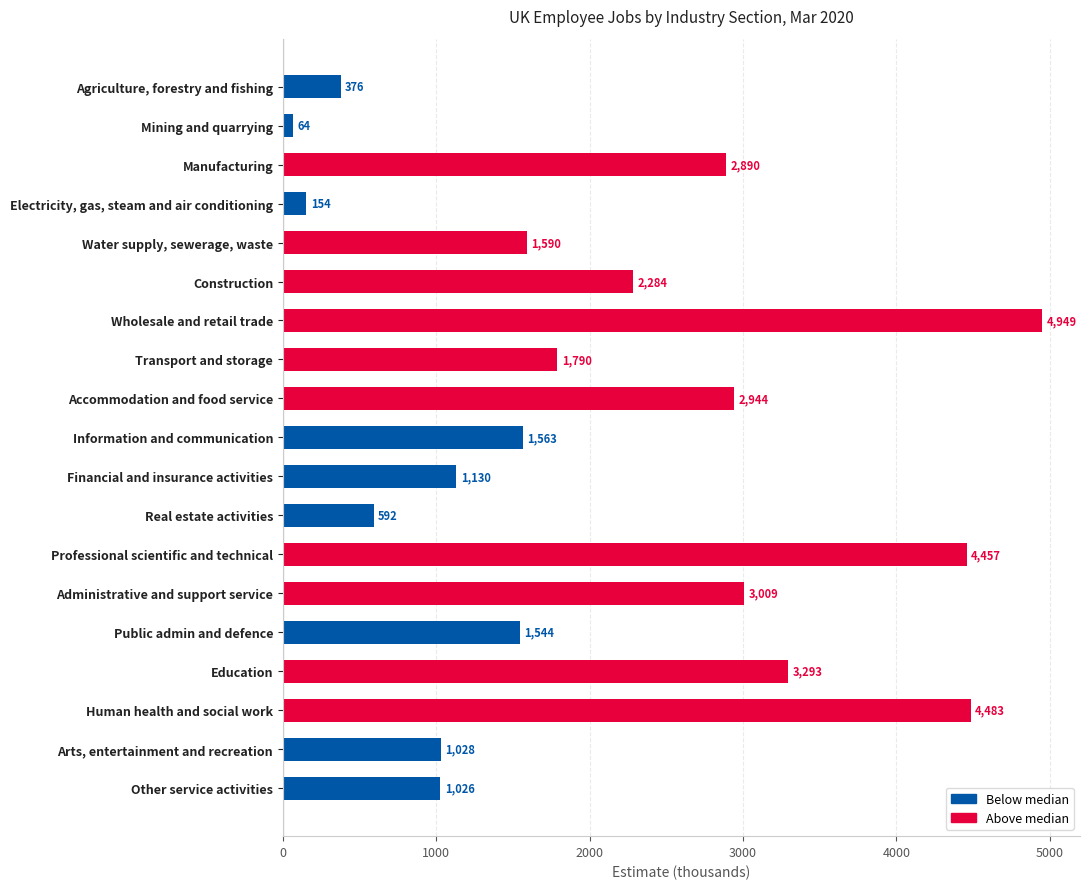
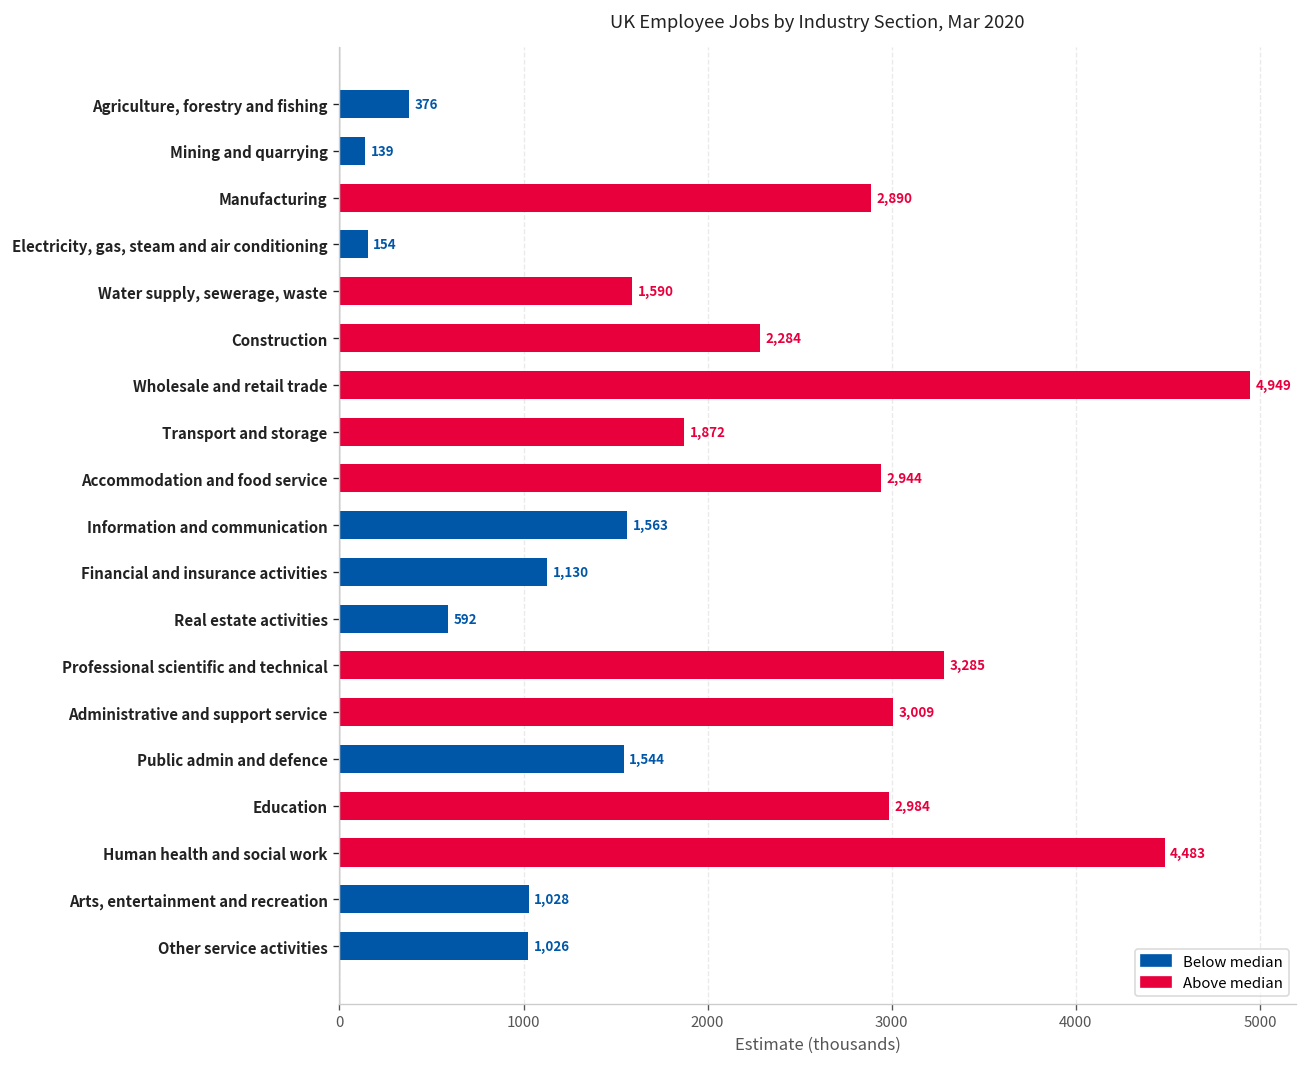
  {
    "Agriculture, forestry and fishing": "376",
-   "Mining and quarrying": "64",
+   "Mining and quarrying": "139",
    "Manufacturing": "2,890",
    "Electricity, gas, steam and air conditioning": "154",
    "Water supply, sewerage, waste": "1,590",
    "Construction": "2,284",
    "Wholesale and retail trade": "4,949",
-   "Transport and storage": "1,790",
+   "Transport and storage": "1,872",
    "Accommodation and food service": "2,944",
    "Information and communication": "1,563",
    "Financial and insurance activities": "1,130",
    "Real estate activities": "592",
-   "Professional scientific and technical": "4,457",
+   "Professional scientific and technical": "3,285",
    "Administrative and support service": "3,009",
    "Public admin and defence": "1,544",
-   "Education": "3,293",
+   "Education": "2,984",
    "Human health and social work": "4,483",
    "Arts, entertainment and recreation": "1,028",
    "Other service activities": "1,026"
  }
